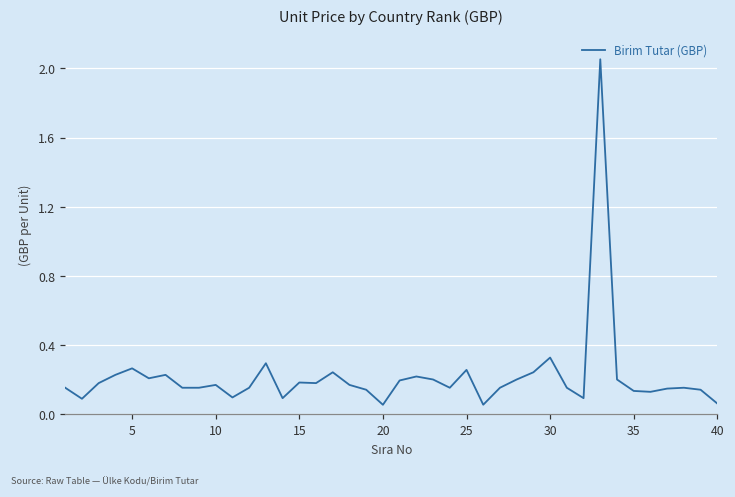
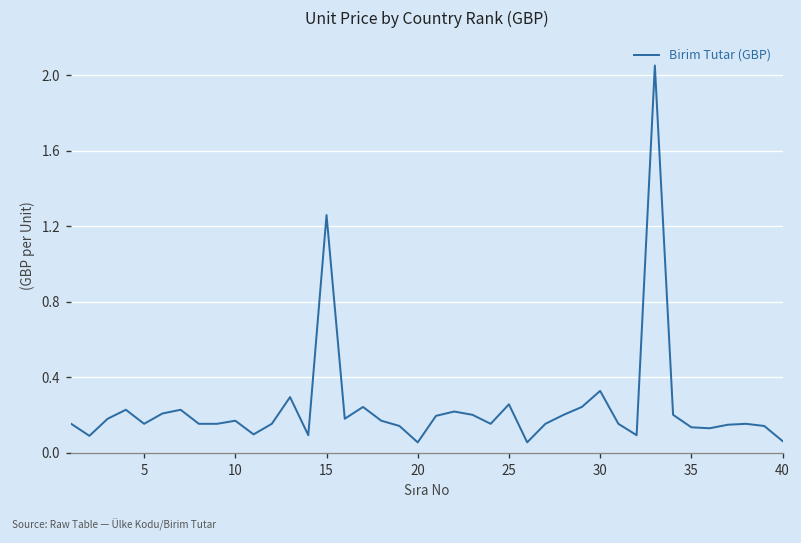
  {
-   "5": 0.27,
+   "5": 0.15,
    "10": 0.17,
-   "15": 0.18,
+   "15": 1.26,
    "20": 0.06,
    "25": 0.26,
    "30": 0.33,
    "35": 0.14,
    "40": 0.06
  }
